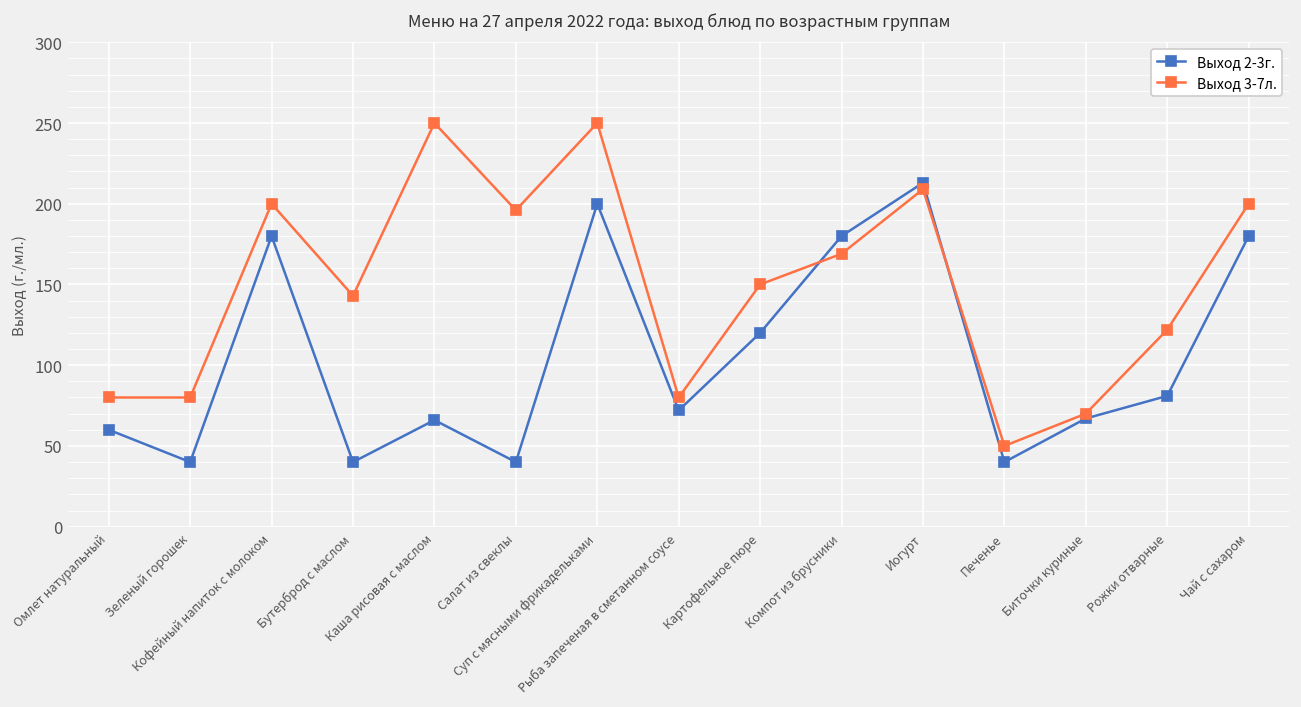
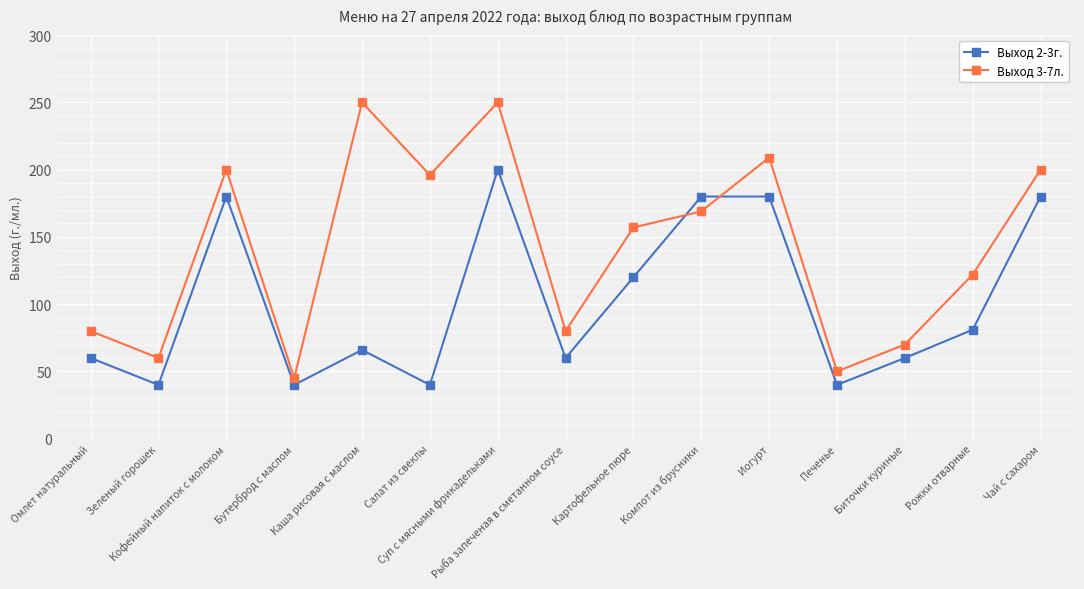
  {
    "Выход 2-3г.": {
      "Омлет натуральный": 60,
      "Зеленый горошек": 40,
      "Кофейный напиток с молоком": 180,
      "Бутерброд с маслом": 40,
      "Каша рисовая с маслом": 66,
      "Салат из свеклы": 40,
      "Суп с мясными фрикадельками": 200,
-     "Рыба запеченая в сметанном соусе": 72,
+     "Рыба запеченая в сметанном соусе": 60,
      "Картофельное пюре": 120,
      "Компот из брусники": 180,
-     "Иогурт": 213,
+     "Иогурт": 180,
      "Печенье": 40,
-     "Биточки куриные": 67,
+     "Биточки куриные": 60,
      "Рожки отварные": 81,
      "Чай с сахаром": 180
    },
    "Выход 3-7л.": {
      "Омлет натуральный": 80,
-     "Зеленый горошек": 80,
+     "Зеленый горошек": 60,
      "Кофейный напиток с молоком": 200,
-     "Бутерброд с маслом": 143,
+     "Бутерброд с маслом": 45,
      "Каша рисовая с маслом": 250,
      "Салат из свеклы": 196,
      "Суп с мясными фрикадельками": 250,
      "Рыба запеченая в сметанном соусе": 80,
-     "Картофельное пюре": 150,
+     "Картофельное пюре": 157,
      "Компот из брусники": 169,
      "Иогурт": 209,
      "Печенье": 50,
      "Биточки куриные": 70,
      "Рожки отварные": 122,
      "Чай с сахаром": 200
    }
  }
